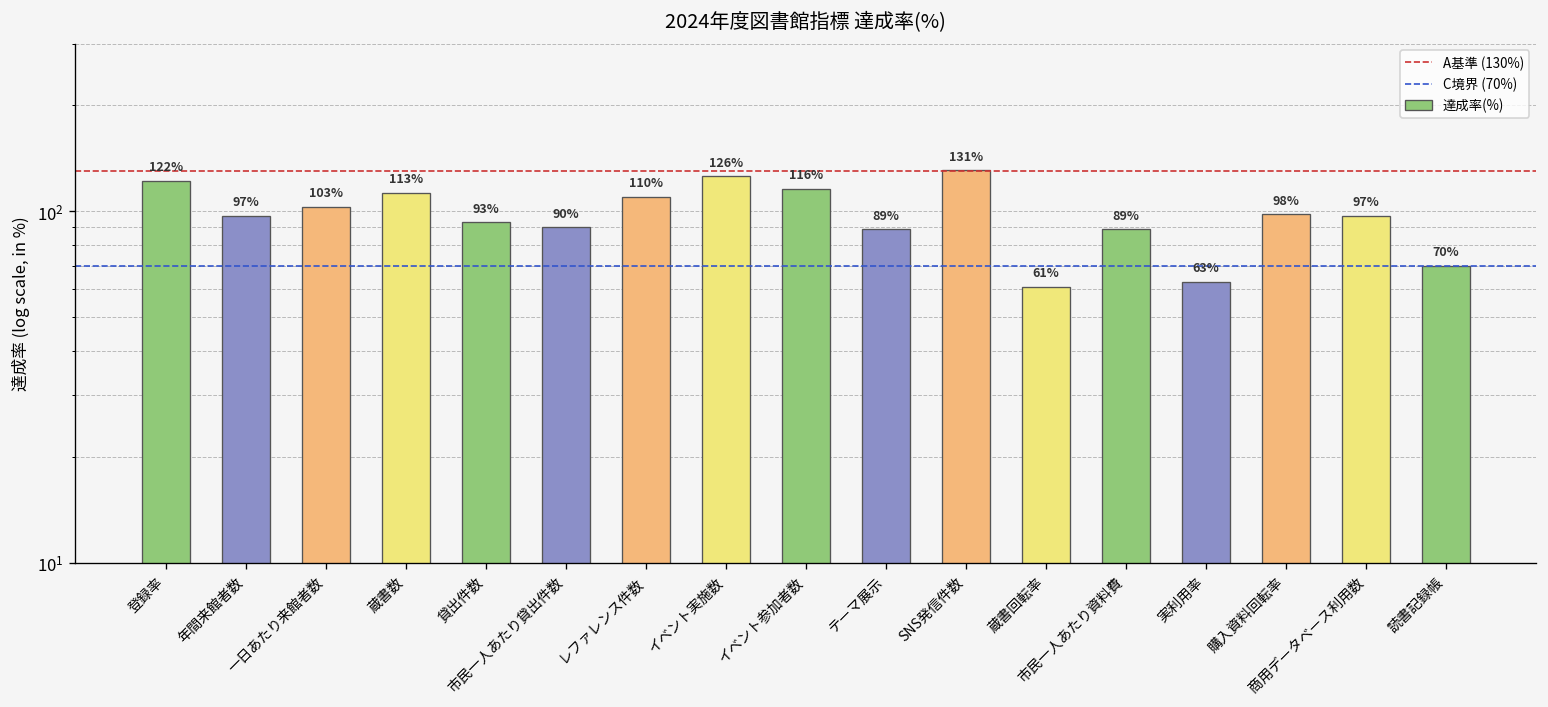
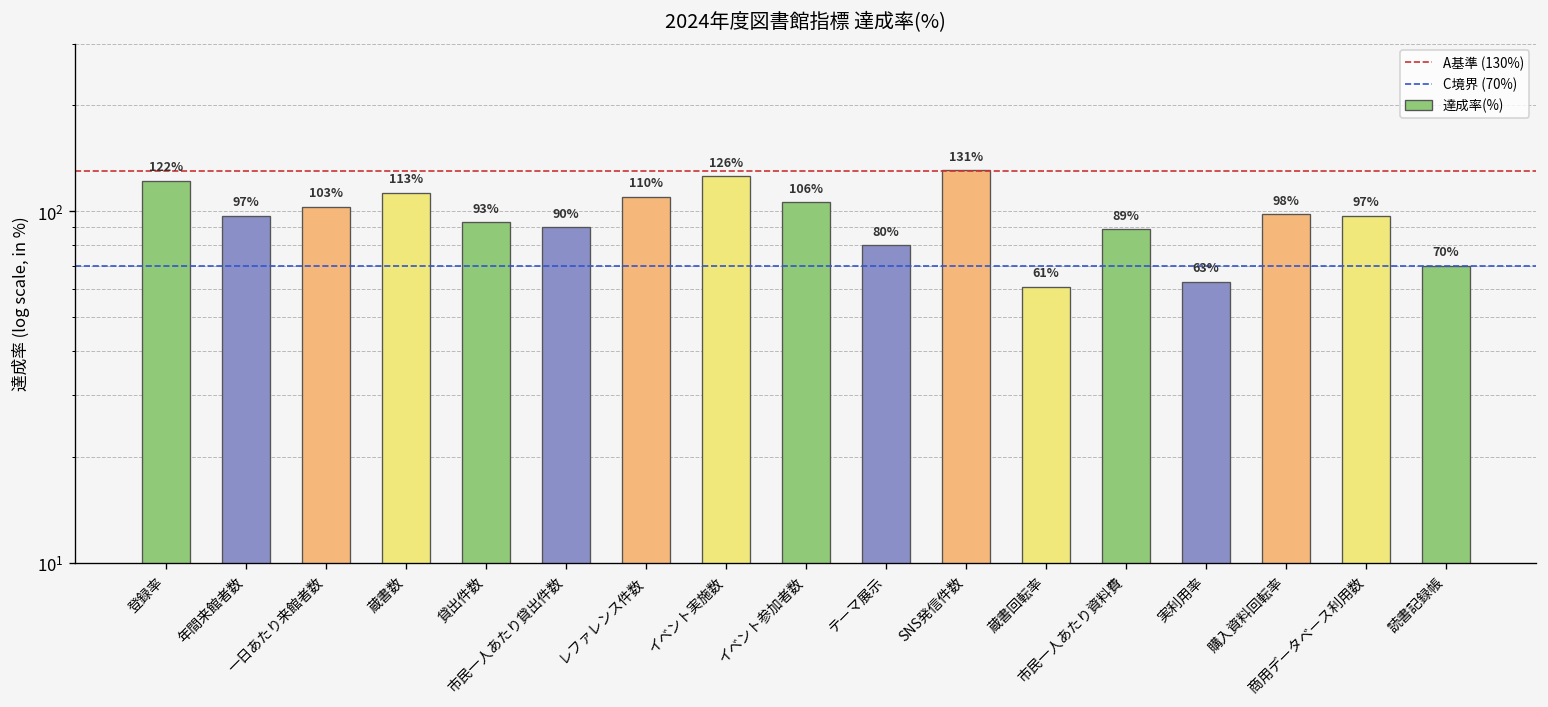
  {
    "登録率": "122%",
    "年間来館者数": "97%",
    "一日あたり来館者数": "103%",
    "蔵書数": "113%",
    "貸出件数": "93%",
    "市民一人あたり貸出件数": "90%",
    "レファレンス件数": "110%",
    "イベント実施数": "126%",
-   "イベント参加者数": "116%",
-   "テーマ展示": "89%",
+   "イベント参加者数": "106%",
+   "テーマ展示": "80%",
    "SNS発信件数": "131%",
    "蔵書回転率": "61%",
    "市民一人あたり資料費": "89%",
    "実利用率": "63%",
    "購入資料回転率": "98%",
    "商用データベース利用数": "97%",
    "読書記録帳": "70%"
  }
